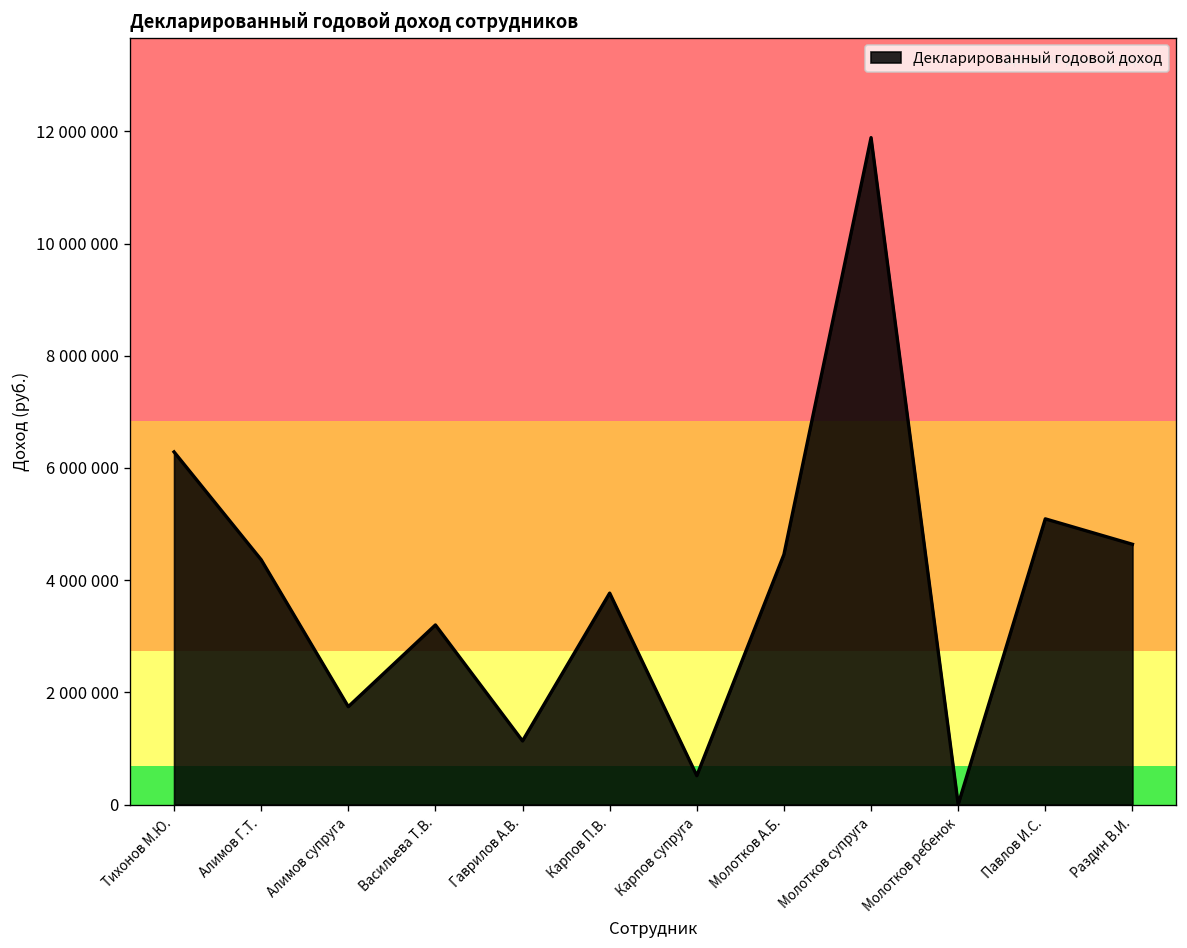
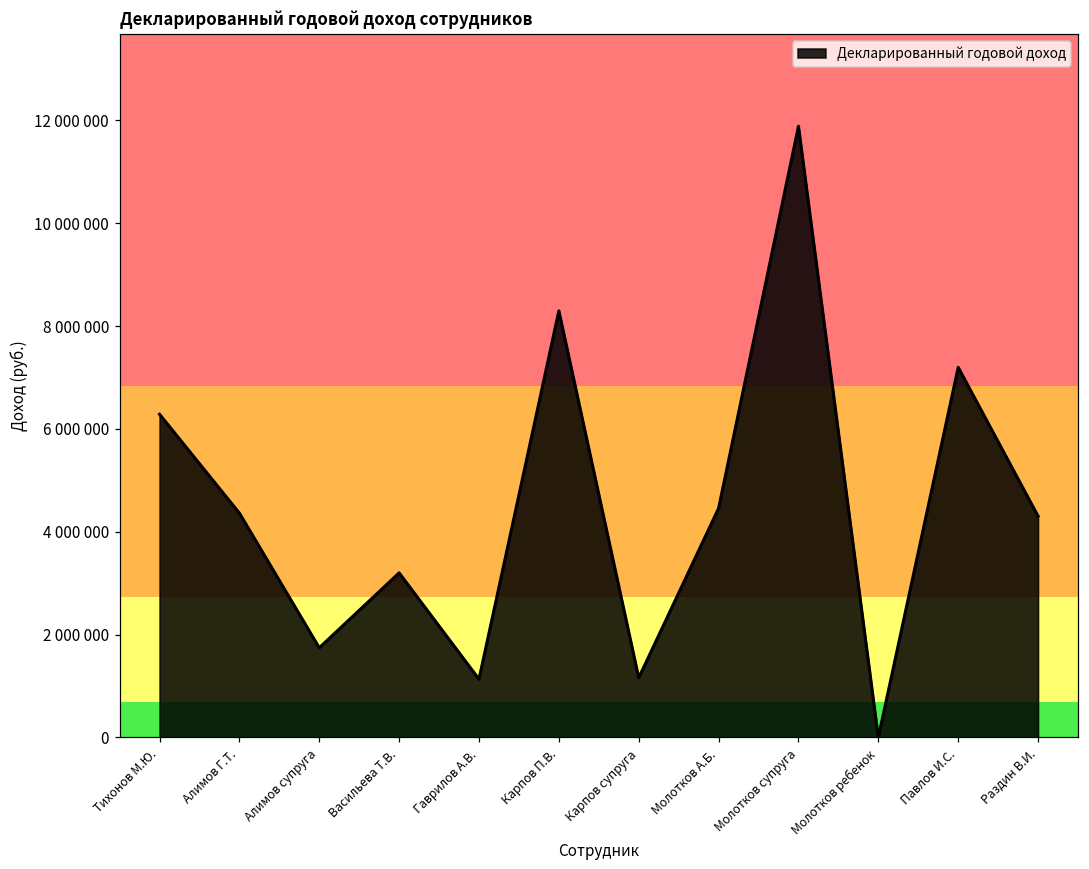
  {
    "Тихонов М.Ю.": 6300000,
    "Алимов Г.Т.": 4400000,
    "Алимов супруга": 1700000,
    "Васильева Т.В.": 3200000,
    "Гаврилов А.В.": 1100000,
-   "Карпов П.В.": 3800000,
-   "Карпов супруга": 500000,
+   "Карпов П.В.": 8300000,
+   "Карпов супруга": 1200000,
    "Молотков А.Б.": 4500000,
    "Молотков супруга": 11900000,
    "Молотков ребенок": 0,
-   "Павлов И.С.": 5100000,
-   "Раздин В.И.": 4600000
+   "Павлов И.С.": 7200000,
+   "Раздин В.И.": 4300000
  }
